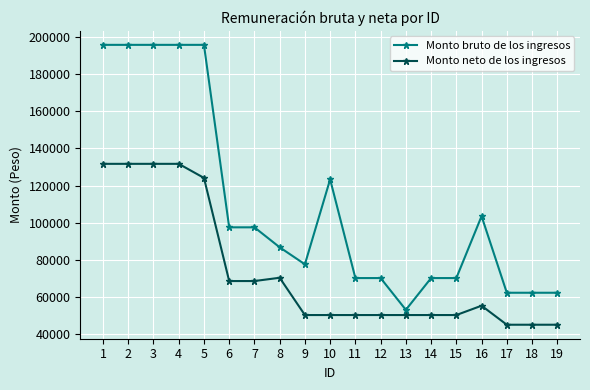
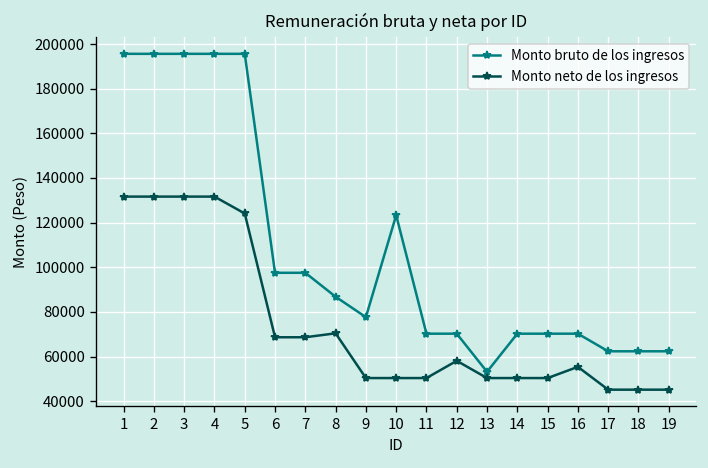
  {
    "Monto bruto de los ingresos": {
      "1": 196000,
      "2": 196000,
      "3": 196000,
      "4": 196000,
      "5": 196000,
      "6": 98000,
      "7": 98000,
      "8": 87000,
      "9": 78000,
      "10": 123000,
      "11": 70000,
      "12": 70000,
      "13": 53000,
      "14": 70000,
      "15": 70000,
-     "16": 104000,
+     "16": 70000,
      "17": 62000,
      "18": 62000,
      "19": 62000
    },
    "Monto neto de los ingresos": {
      "1": 132000,
      "2": 132000,
      "3": 132000,
      "4": 132000,
      "5": 124000,
      "6": 69000,
      "7": 69000,
      "8": 70000,
      "9": 50000,
      "10": 50000,
      "11": 50000,
-     "12": 50000,
+     "12": 58000,
      "13": 50000,
      "14": 50000,
      "15": 50000,
      "16": 55000,
      "17": 45000,
      "18": 45000,
      "19": 45000
    }
  }
